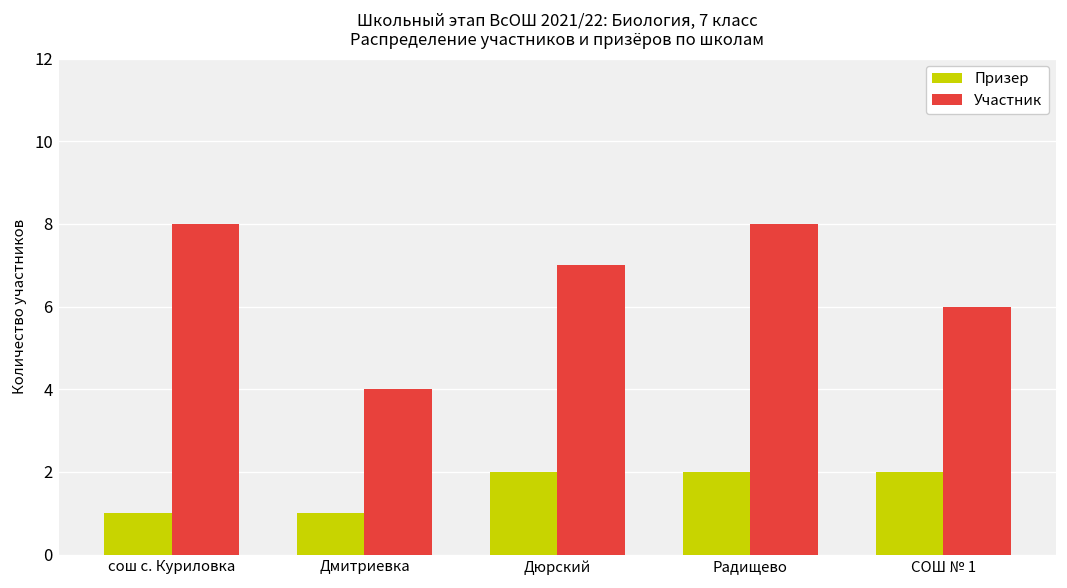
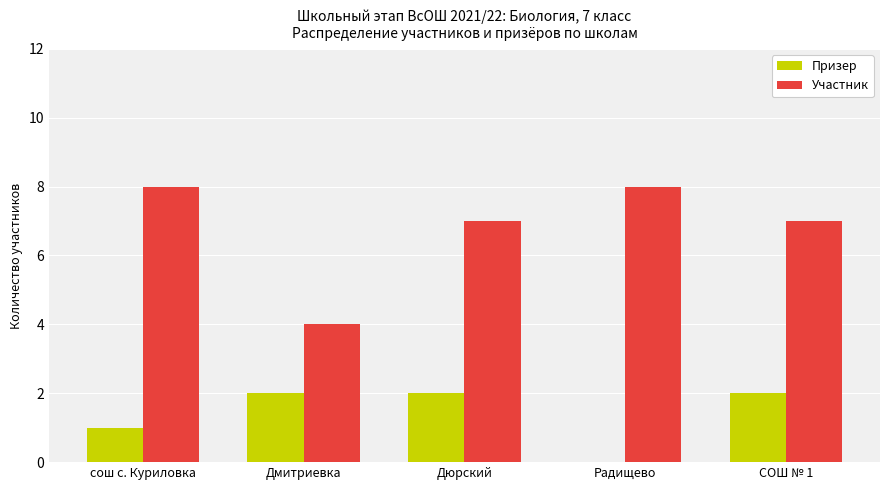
  {
    "Призер": {
      "сош с. Куриловка": 1,
-     "Дмитриевка": 1,
+     "Дмитриевка": 2,
      "Дюрский": 2,
-     "Радищево": 2,
+     "Радищево": 0,
      "СОШ № 1": 2
    },
    "Участник": {
      "сош с. Куриловка": 8,
      "Дмитриевка": 4,
      "Дюрский": 7,
      "Радищево": 8,
-     "СОШ № 1": 6
+     "СОШ № 1": 7
    }
  }
